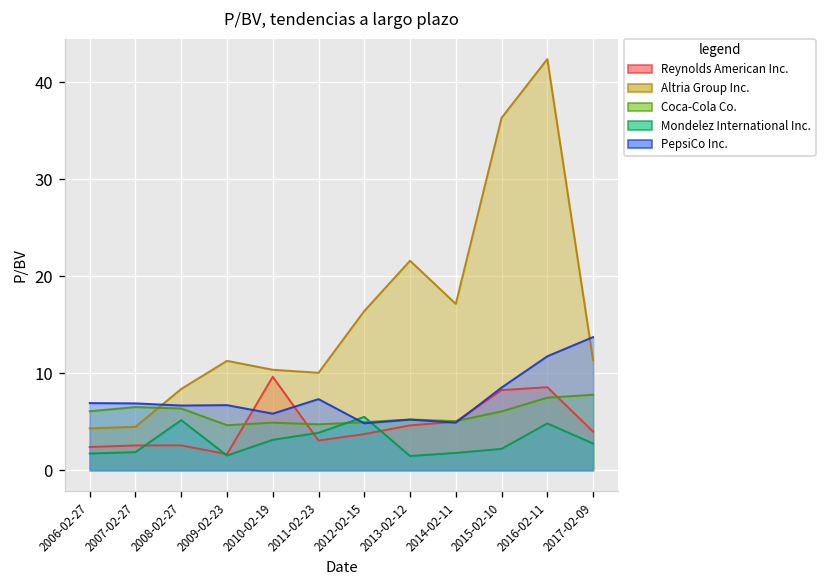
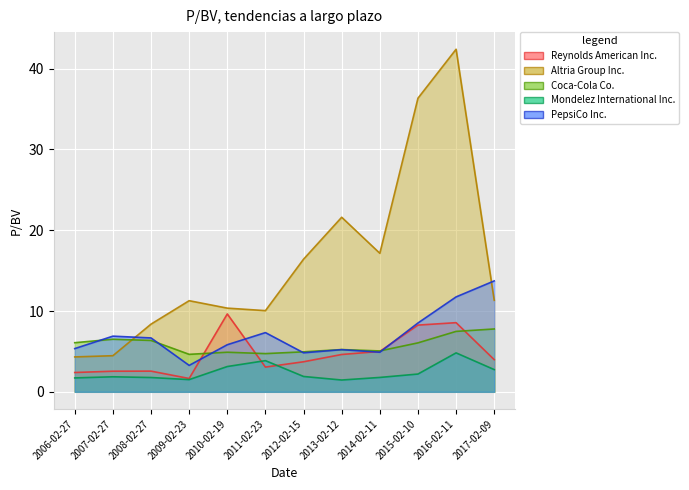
  {
    "Reynolds American Inc.": {
      "2006-02-27": 2,
      "2007-02-27": 3,
      "2008-02-27": 3,
      "2010-02-19": 10,
      "2011-02-23": 3,
      "2012-02-15": 4,
      "2013-02-12": 5,
      "2016-02-11": 9,
      "2017-02-09": 4
    },
    "Mondelez International Inc.": {
      "2006-02-27": 2,
      "2007-02-27": 2,
-     "2008-02-27": 5,
+     "2008-02-27": 2,
      "2010-02-19": 3,
      "2011-02-23": 4,
-     "2012-02-15": 6,
+     "2012-02-15": 2,
      "2013-02-12": 1,
      "2014-02-11": 2,
      "2015-02-10": 2,
      "2016-02-11": 5,
      "2017-02-09": 3
    },
    "PepsiCo Inc.": {
-     "2006-02-27": 7,
+     "2006-02-27": 5,
      "2007-02-27": 7,
-     "2009-02-23": 7,
+     "2009-02-23": 3,
      "2010-02-19": 6,
      "2011-02-23": 7,
      "2016-02-11": 12,
      "2017-02-09": 14
    }
  }
